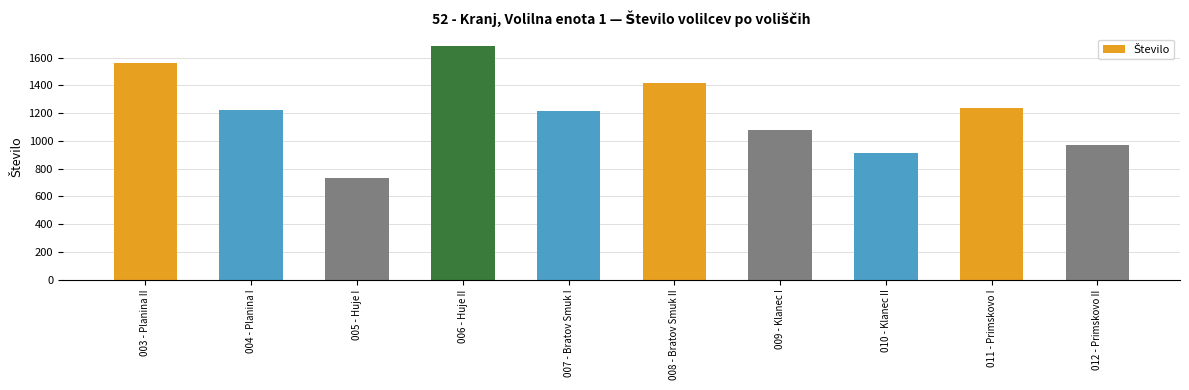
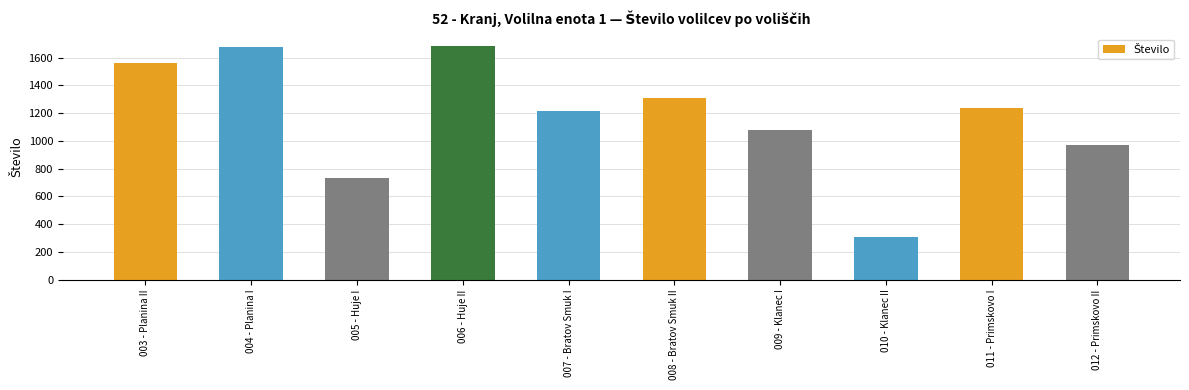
  {
    "003 - Planina II": 1560,
-   "004 - Planina I": 1220,
+   "004 - Planina I": 1680,
    "005 - Huje I": 730,
    "006 - Huje II": 1680,
    "007 - Bratov Smuk I": 1210,
-   "008 - Bratov Smuk II": 1420,
+   "008 - Bratov Smuk II": 1310,
    "009 - Klanec I": 1080,
-   "010 - Klanec II": 910,
+   "010 - Klanec II": 310,
    "011 - Primskovo I": 1240,
    "012 - Primskovo II": 970
  }
